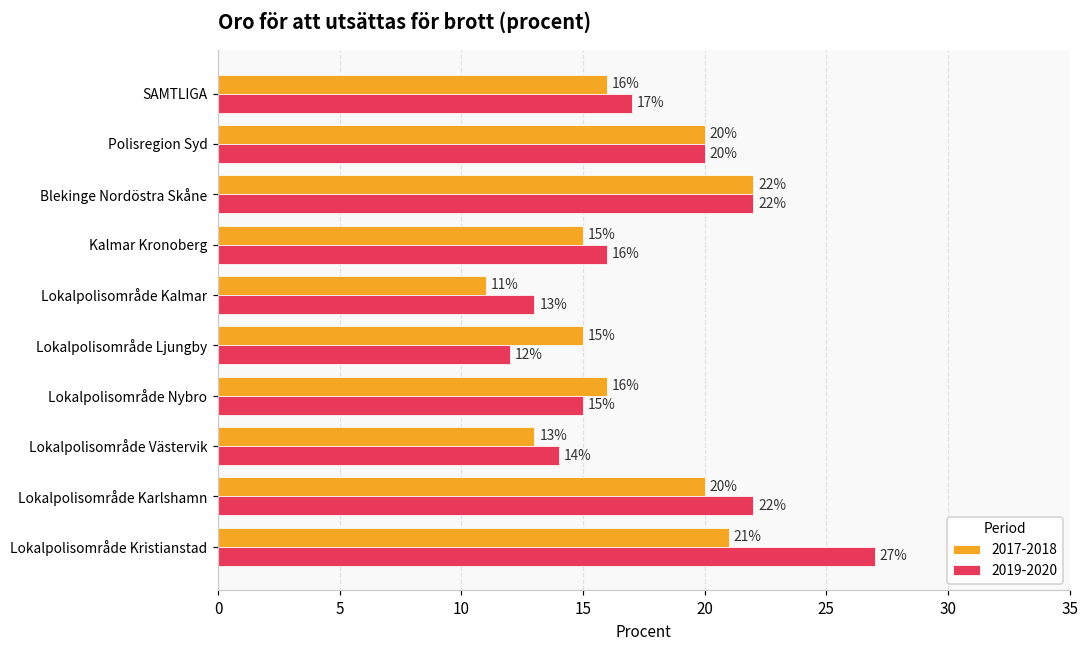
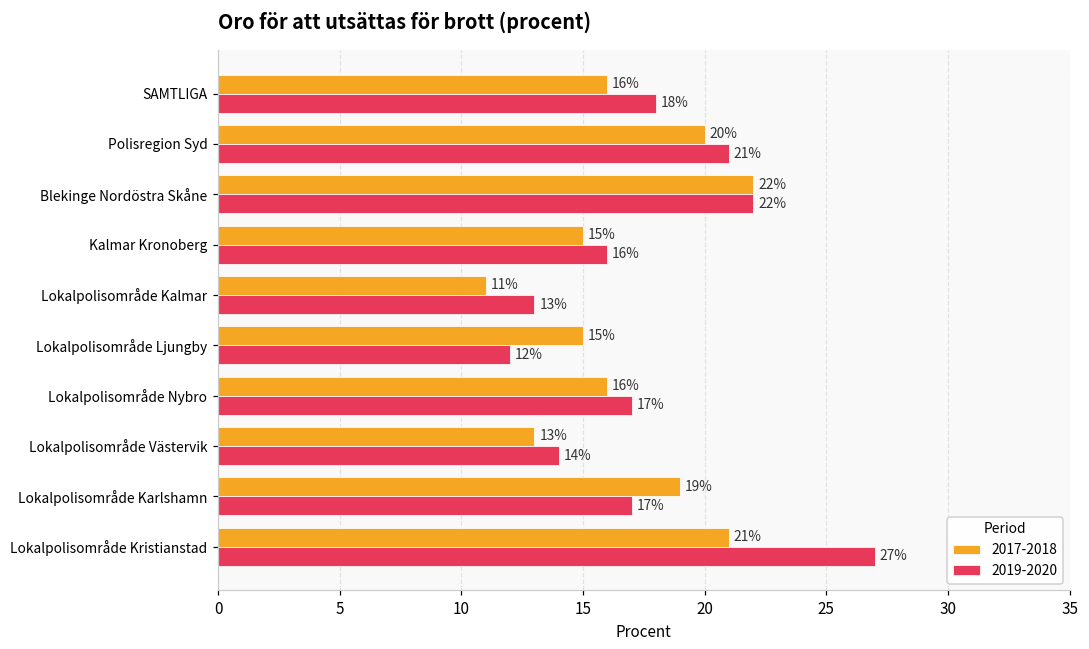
  {
    "2017-2018": {
      "SAMTLIGA": "16%",
      "Polisregion Syd": "20%",
      "Blekinge Nordöstra Skåne": "22%",
      "Kalmar Kronoberg": "15%",
      "Lokalpolisområde Kalmar": "11%",
      "Lokalpolisområde Ljungby": "15%",
      "Lokalpolisområde Nybro": "16%",
      "Lokalpolisområde Västervik": "13%",
-     "Lokalpolisområde Karlshamn": "20%",
+     "Lokalpolisområde Karlshamn": "19%",
      "Lokalpolisområde Kristianstad": "21%"
    },
    "2019-2020": {
-     "SAMTLIGA": "17%",
-     "Polisregion Syd": "20%",
+     "SAMTLIGA": "18%",
+     "Polisregion Syd": "21%",
      "Blekinge Nordöstra Skåne": "22%",
      "Kalmar Kronoberg": "16%",
      "Lokalpolisområde Kalmar": "13%",
      "Lokalpolisområde Ljungby": "12%",
-     "Lokalpolisområde Nybro": "15%",
+     "Lokalpolisområde Nybro": "17%",
      "Lokalpolisområde Västervik": "14%",
-     "Lokalpolisområde Karlshamn": "22%",
+     "Lokalpolisområde Karlshamn": "17%",
      "Lokalpolisområde Kristianstad": "27%"
    }
  }
